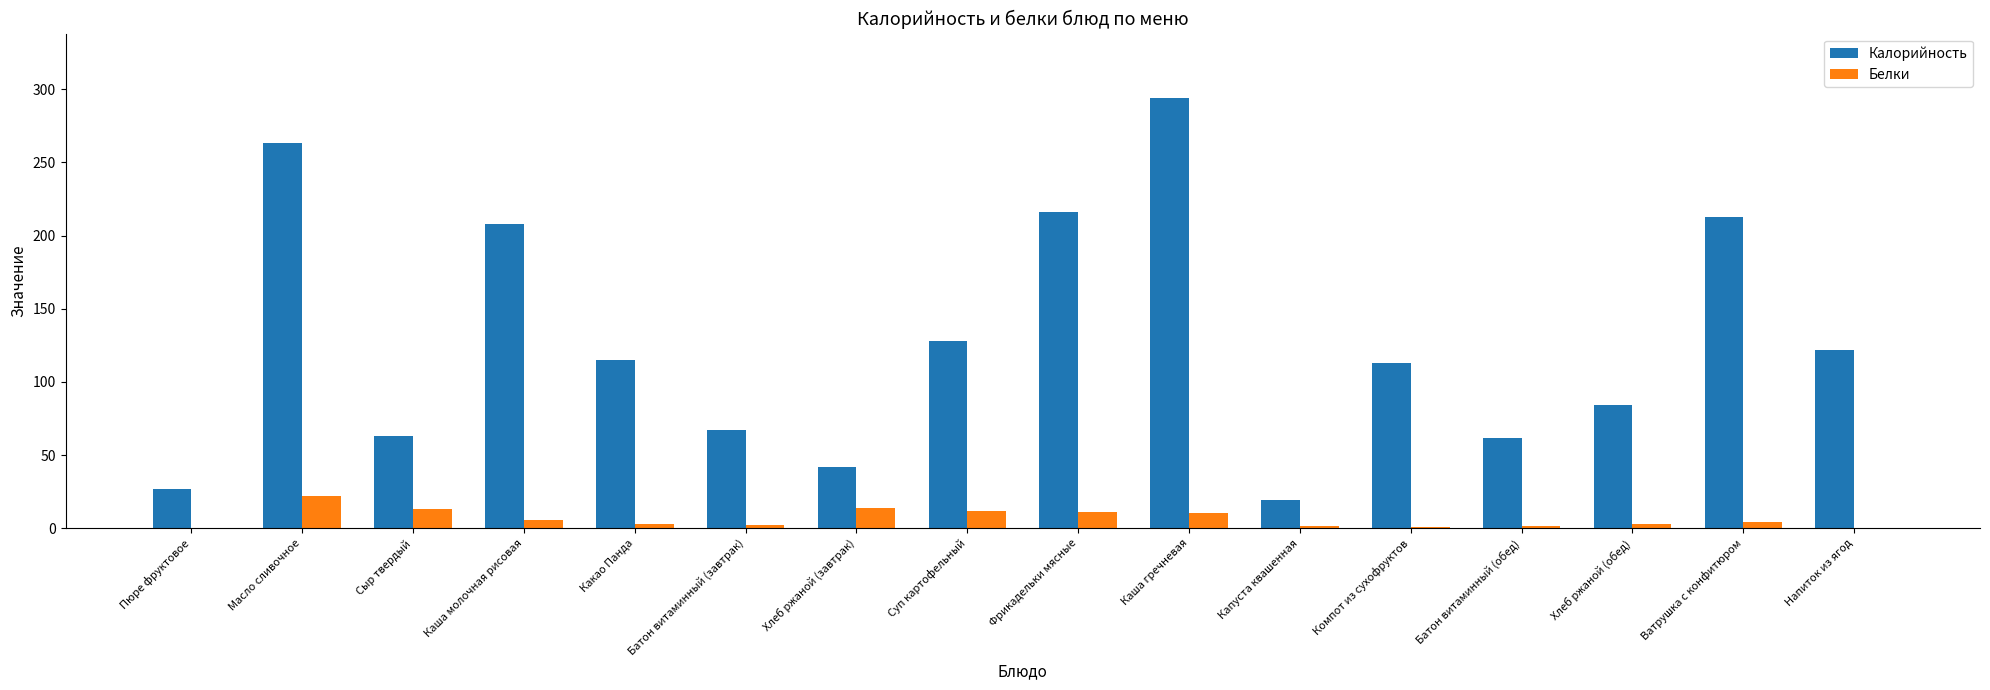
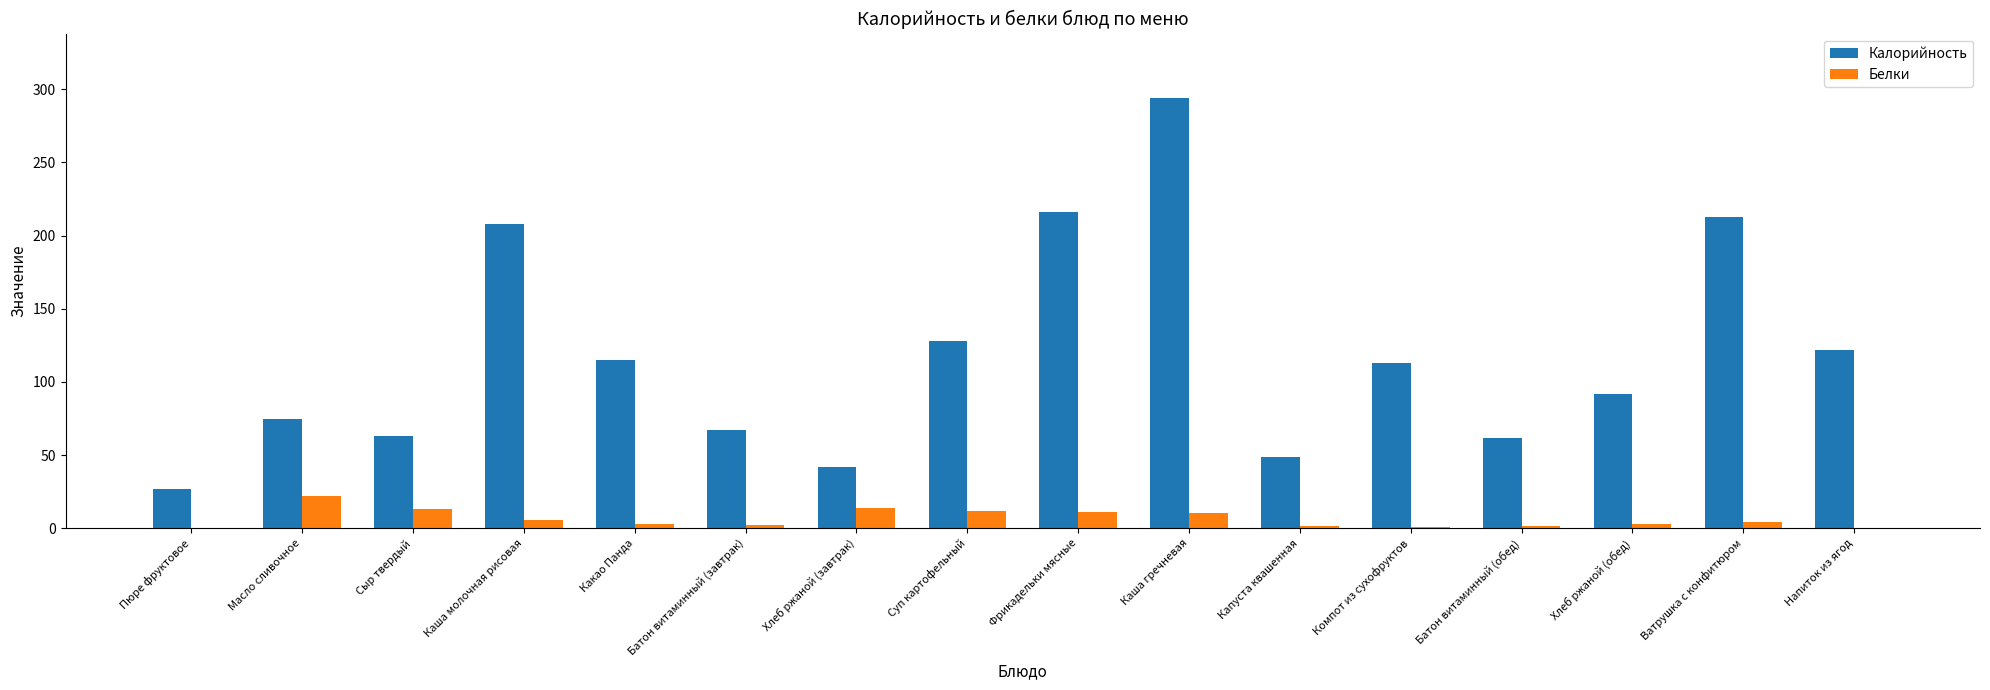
  {
    "Калорийность": {
      "Пюре фруктовое": 27,
-     "Масло сливочное": 263,
+     "Масло сливочное": 75,
      "Сыр твердый": 63,
      "Каша молочная рисовая": 208,
      "Какао Панда": 115,
      "Батон витаминный (завтрак)": 67,
      "Хлеб ржаной (завтрак)": 42,
      "Суп картофельный": 128,
      "Фрикадельки мясные": 216,
      "Каша гречневая": 294,
-     "Капуста квашенная": 19,
+     "Капуста квашенная": 49,
      "Компот из сухофруктов": 113,
      "Батон витаминный (обед)": 62,
-     "Хлеб ржаной (обед)": 84,
+     "Хлеб ржаной (обед)": 92,
      "Ватрушка с конфитюром": 213,
      "Напиток из ягод": 122
    },
    "Белки": {
      "Пюре фруктовое": 0,
      "Масло сливочное": 22,
      "Сыр твердый": 13,
      "Каша молочная рисовая": 6,
      "Какао Панда": 3,
      "Батон витаминный (завтрак)": 2,
      "Хлеб ржаной (завтрак)": 14,
      "Суп картофельный": 12,
      "Фрикадельки мясные": 11,
      "Каша гречневая": 10,
      "Капуста квашенная": 2,
      "Батон витаминный (обед)": 2,
      "Хлеб ржаной (обед)": 3,
      "Ватрушка с конфитюром": 4
    }
  }
